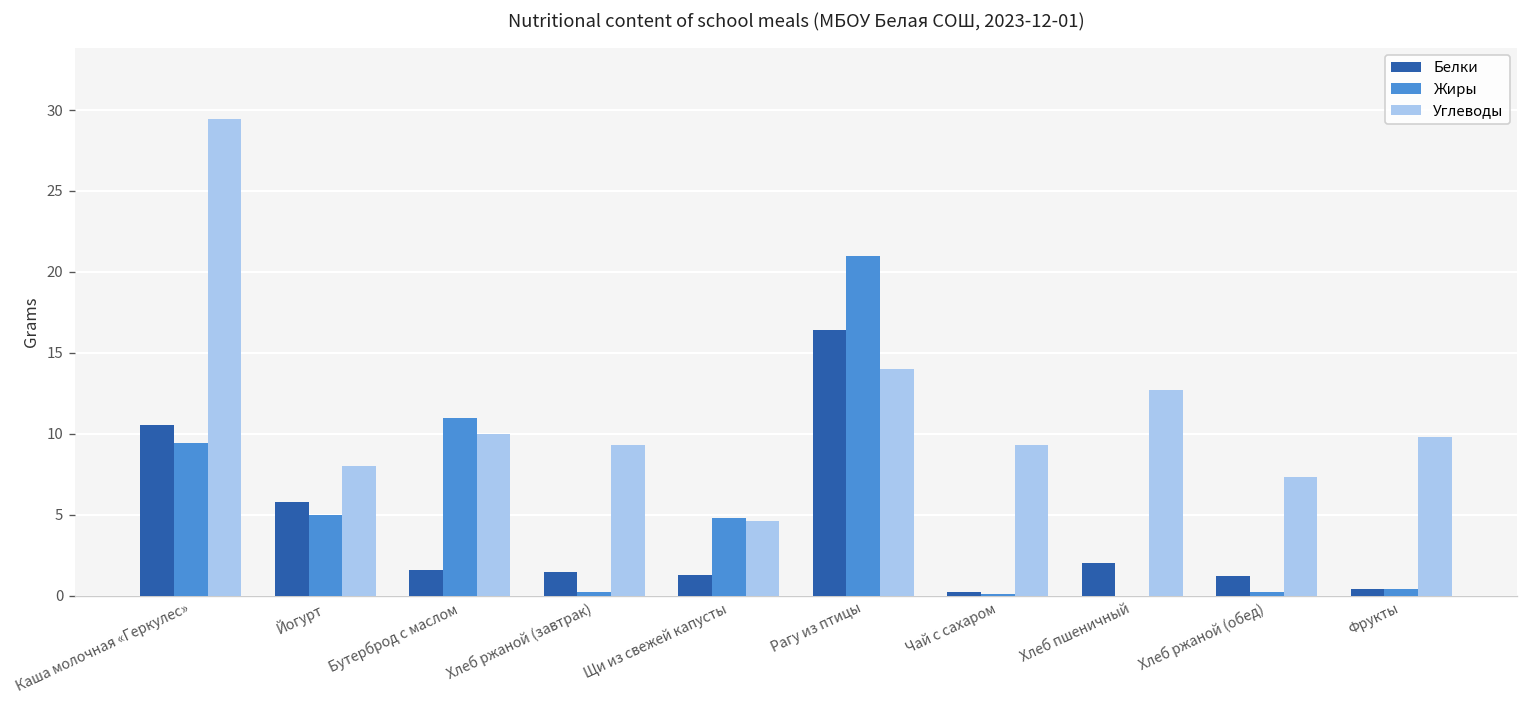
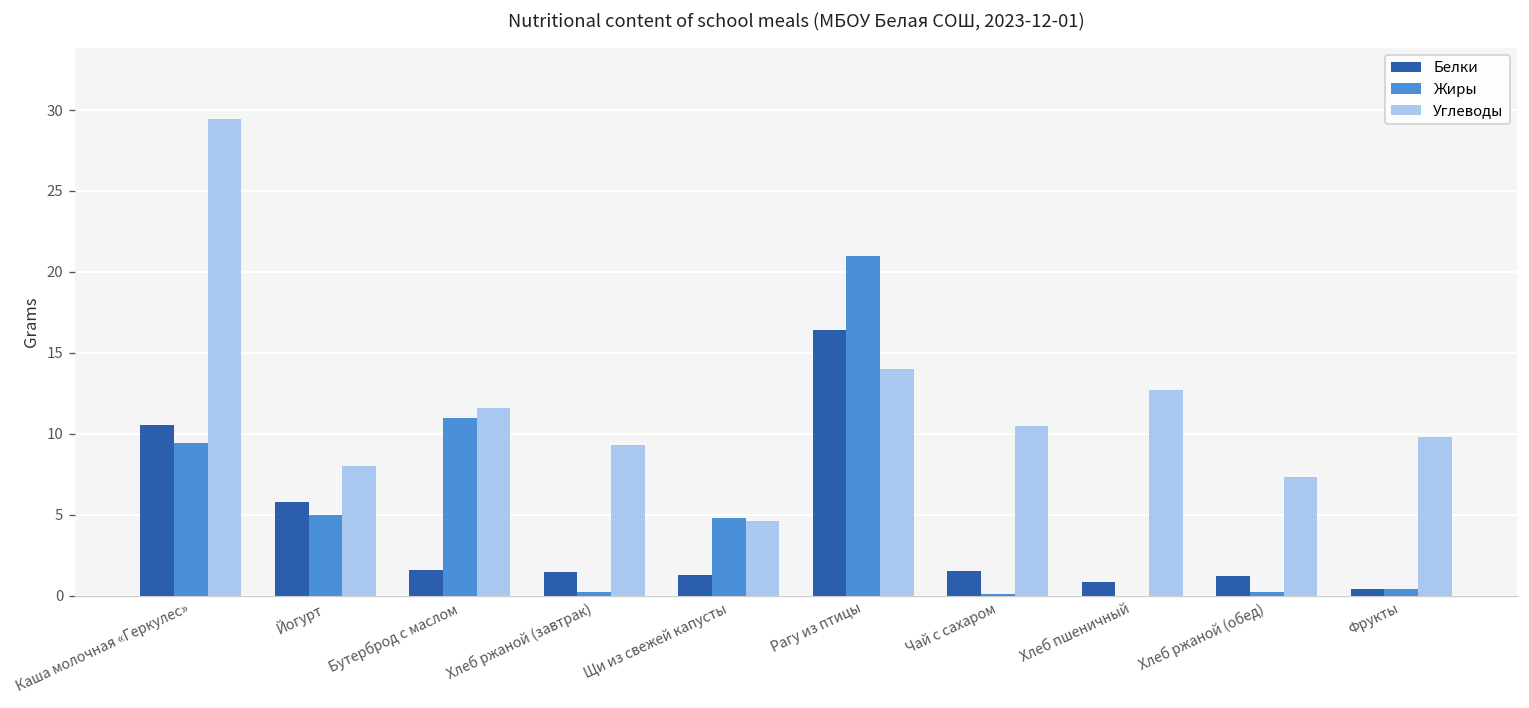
  {
    "Белки": {
      "Каша молочная «Геркулес»": 10.6,
      "Йогурт": 5.8,
      "Бутерброд с маслом": 1.6,
      "Хлеб ржаной (завтрак)": 1.4,
      "Щи из свежей капусты": 1.3,
      "Рагу из птицы": 16.4,
-     "Чай с сахаром": 0.2,
-     "Хлеб пшеничный": 2.0,
+     "Чай с сахаром": 1.5,
+     "Хлеб пшеничный": 0.8,
      "Хлеб ржаной (обед)": 1.2,
      "Фрукты": 0.4
    },
    "Жиры": {
      "Каша молочная «Геркулес»": 9.4,
      "Йогурт": 5.0,
      "Бутерброд с маслом": 11.0,
      "Хлеб ржаной (завтрак)": 0.2,
      "Щи из свежей капусты": 4.8,
      "Рагу из птицы": 21.0,
      "Хлеб пшеничный": 0.0,
      "Хлеб ржаной (обед)": 0.2,
      "Фрукты": 0.4
    },
    "Углеводы": {
      "Каша молочная «Геркулес»": 29.4,
      "Йогурт": 8.0,
-     "Бутерброд с маслом": 10.0,
+     "Бутерброд с маслом": 11.6,
      "Хлеб ржаной (завтрак)": 9.3,
      "Щи из свежей капусты": 4.6,
      "Рагу из птицы": 14.0,
-     "Чай с сахаром": 9.3,
+     "Чай с сахаром": 10.5,
      "Хлеб пшеничный": 12.7,
      "Хлеб ржаной (обед)": 7.3,
      "Фрукты": 9.8
    }
  }
